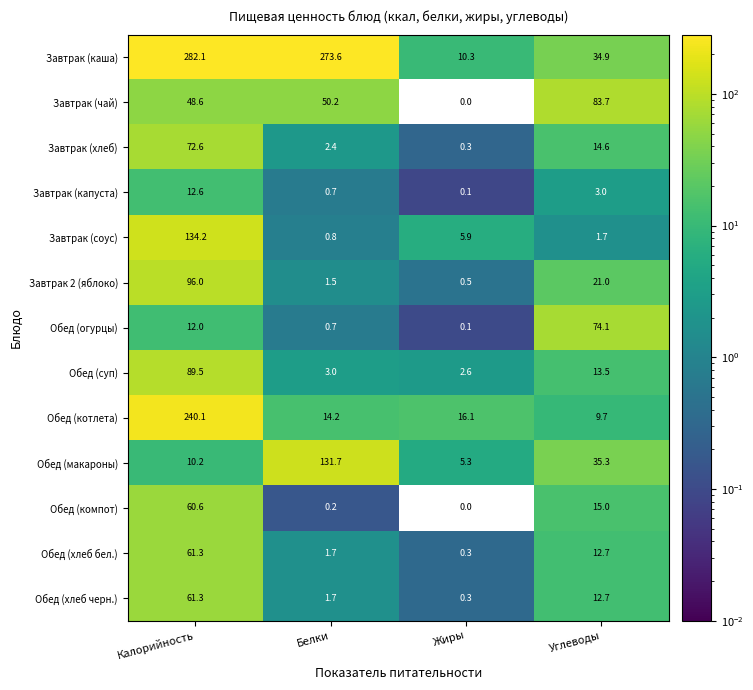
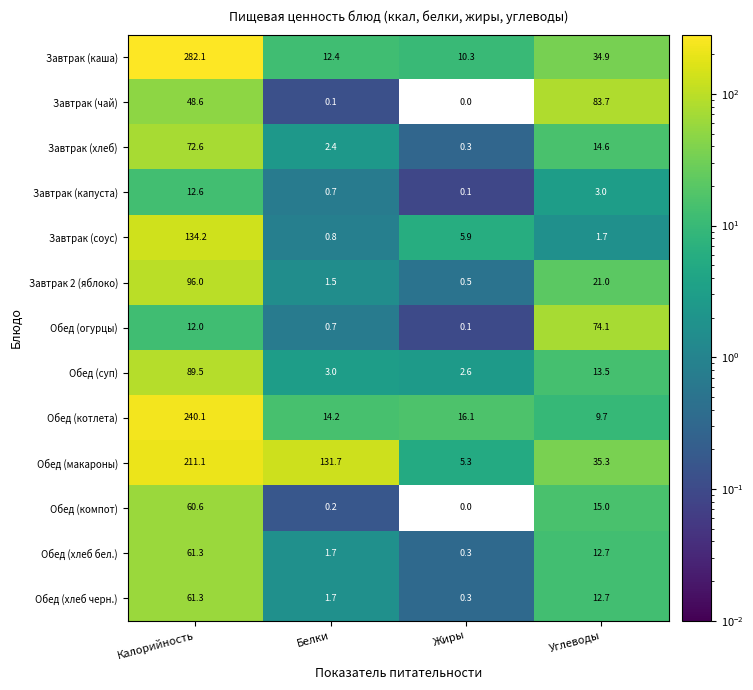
  {
    "Завтрак (каша)": {
      "Калорийность": 282.1,
-     "Белки": 273.6,
+     "Белки": 12.4,
      "Жиры": 10.3,
      "Углеводы": 34.9
    },
    "Завтрак (чай)": {
      "Калорийность": 48.6,
-     "Белки": 50.2,
+     "Белки": 0.1,
      "Жиры": 0.0,
      "Углеводы": 83.7
    },
    "Завтрак (хлеб)": {
      "Калорийность": 72.6,
      "Белки": 2.4,
      "Жиры": 0.3,
      "Углеводы": 14.6
    },
    "Завтрак (капуста)": {
      "Калорийность": 12.6,
      "Белки": 0.7,
      "Жиры": 0.1,
      "Углеводы": 3.0
    },
    "Завтрак (соус)": {
      "Калорийность": 134.2,
      "Белки": 0.8,
      "Жиры": 5.9,
      "Углеводы": 1.7
    },
    "Завтрак 2 (яблоко)": {
      "Калорийность": 96.0,
      "Белки": 1.5,
      "Жиры": 0.5,
      "Углеводы": 21.0
    },
    "Обед (огурцы)": {
      "Калорийность": 12.0,
      "Белки": 0.7,
      "Жиры": 0.1,
      "Углеводы": 74.1
    },
    "Обед (суп)": {
      "Калорийность": 89.5,
      "Белки": 3.0,
      "Жиры": 2.6,
      "Углеводы": 13.5
    },
    "Обед (котлета)": {
      "Калорийность": 240.1,
      "Белки": 14.2,
      "Жиры": 16.1,
      "Углеводы": 9.7
    },
    "Обед (макароны)": {
-     "Калорийность": 10.2,
+     "Калорийность": 211.1,
      "Белки": 131.7,
      "Жиры": 5.3,
      "Углеводы": 35.3
    },
    "Обед (компот)": {
      "Калорийность": 60.6,
      "Белки": 0.2,
      "Жиры": 0.0,
      "Углеводы": 15.0
    },
    "Обед (хлеб бел.)": {
      "Калорийность": 61.3,
      "Белки": 1.7,
      "Жиры": 0.3,
      "Углеводы": 12.7
    },
    "Обед (хлеб черн.)": {
      "Калорийность": 61.3,
      "Белки": 1.7,
      "Жиры": 0.3,
      "Углеводы": 12.7
    }
  }
